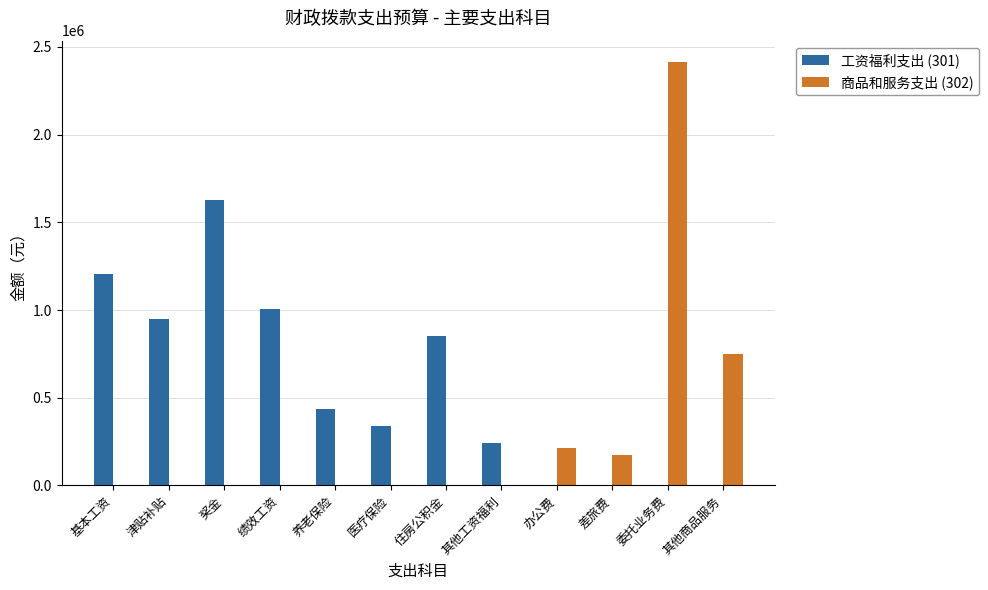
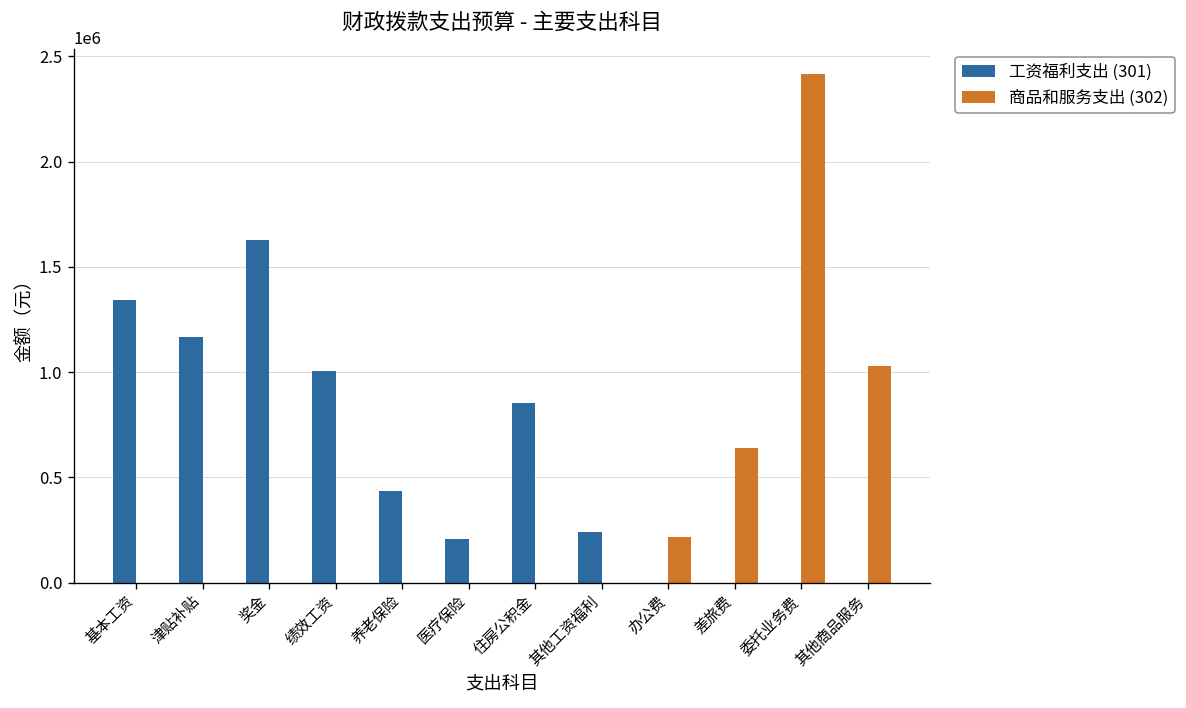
  {
    "工资福利支出 (301)": {
-     "基本工资": 1210000,
-     "津贴补贴": 950000,
+     "基本工资": 1340000,
+     "津贴补贴": 1170000,
      "奖金": 1630000,
      "绩效工资": 1010000,
      "养老保险": 440000,
-     "医疗保险": 340000,
+     "医疗保险": 210000,
      "住房公积金": 850000,
      "其他工资福利": 240000,
      "办公费": 0,
      "差旅费": 0,
      "委托业务费": 0,
      "其他商品服务": 0
    },
    "商品和服务支出 (302)": {
      "基本工资": 0,
      "津贴补贴": 0,
      "奖金": 0,
      "绩效工资": 0,
      "养老保险": 0,
      "医疗保险": 0,
      "住房公积金": 0,
      "其他工资福利": 0,
      "办公费": 220000,
-     "差旅费": 170000,
+     "差旅费": 640000,
      "委托业务费": 2420000,
-     "其他商品服务": 750000
+     "其他商品服务": 1030000
    }
  }
